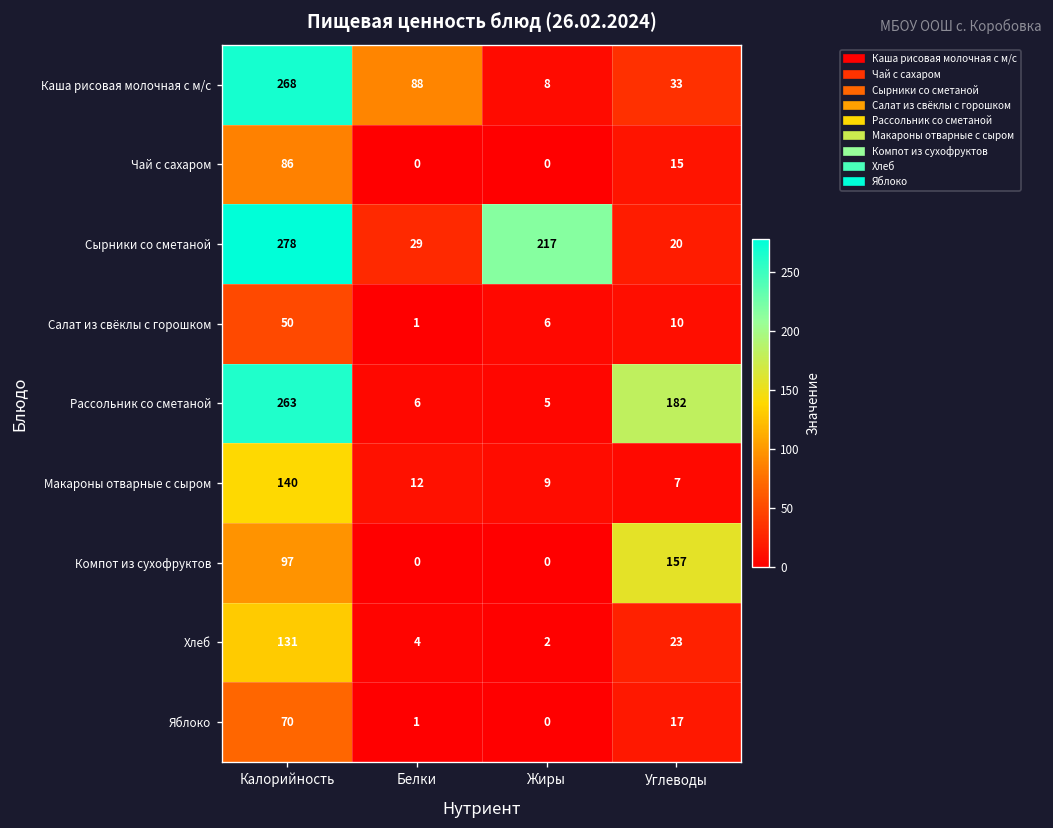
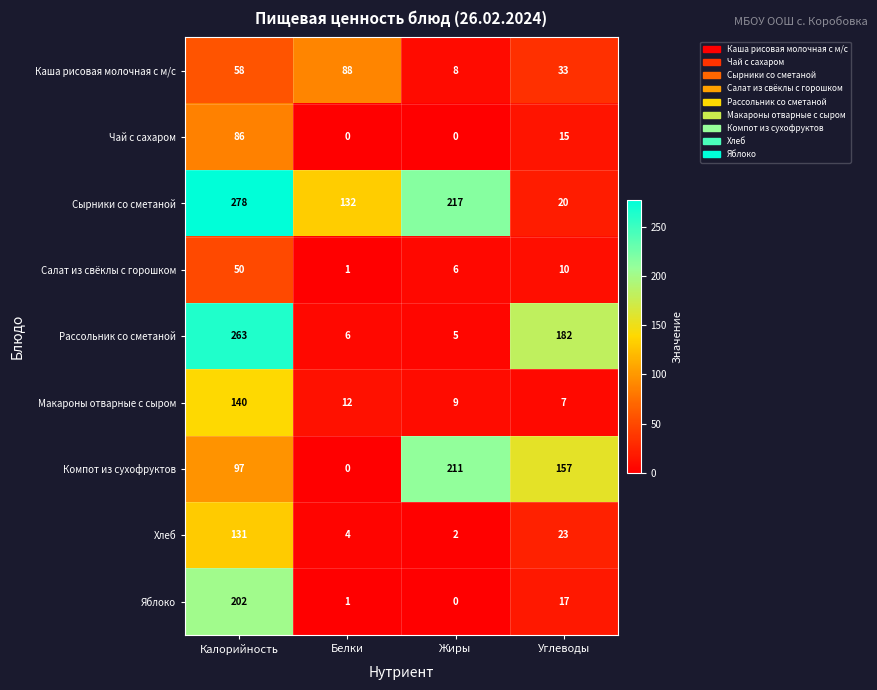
  {
    "Каша рисовая молочная с м/с": {
-     "Калорийность": 268,
+     "Калорийность": 58,
      "Белки": 88,
      "Жиры": 8,
      "Углеводы": 33
    },
    "Чай с сахаром": {
      "Калорийность": 86,
      "Белки": 0,
      "Жиры": 0,
      "Углеводы": 15
    },
    "Сырники со сметаной": {
      "Калорийность": 278,
-     "Белки": 29,
+     "Белки": 132,
      "Жиры": 217,
      "Углеводы": 20
    },
    "Салат из свёклы с горошком": {
      "Калорийность": 50,
      "Белки": 1,
      "Жиры": 6,
      "Углеводы": 10
    },
    "Рассольник со сметаной": {
      "Калорийность": 263,
      "Белки": 6,
      "Жиры": 5,
      "Углеводы": 182
    },
    "Макароны отварные с сыром": {
      "Калорийность": 140,
      "Белки": 12,
      "Жиры": 9,
      "Углеводы": 7
    },
    "Компот из сухофруктов": {
      "Калорийность": 97,
      "Белки": 0,
-     "Жиры": 0,
+     "Жиры": 211,
      "Углеводы": 157
    },
    "Хлеб": {
      "Калорийность": 131,
      "Белки": 4,
      "Жиры": 2,
      "Углеводы": 23
    },
    "Яблоко": {
-     "Калорийность": 70,
+     "Калорийность": 202,
      "Белки": 1,
      "Жиры": 0,
      "Углеводы": 17
    }
  }
